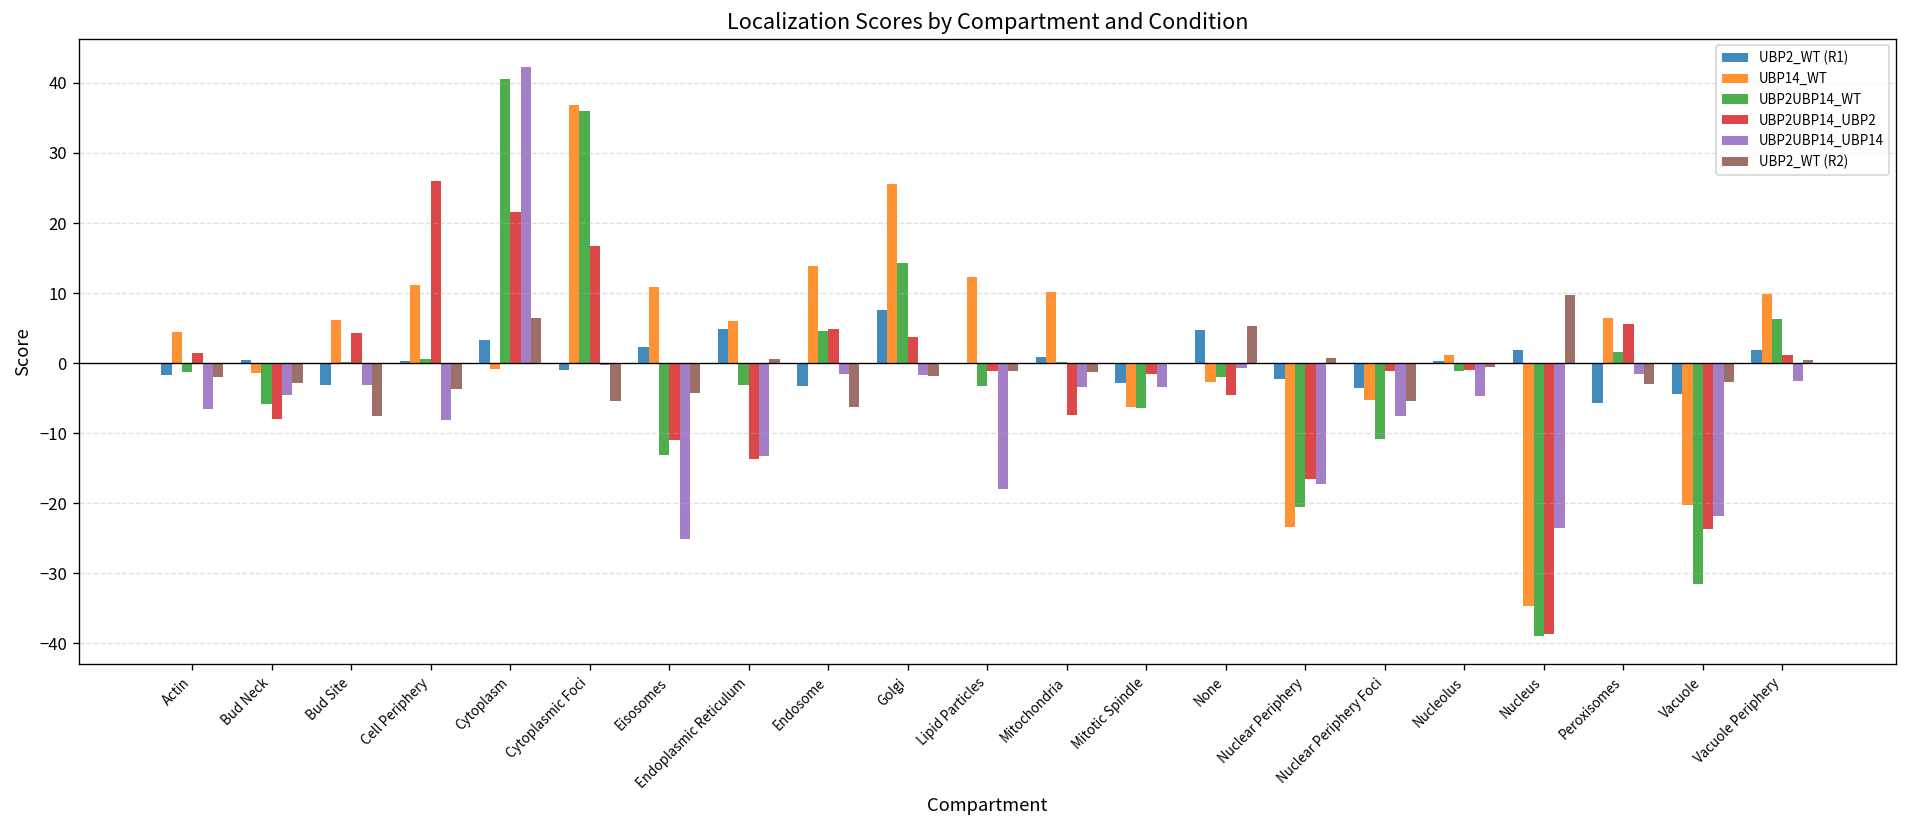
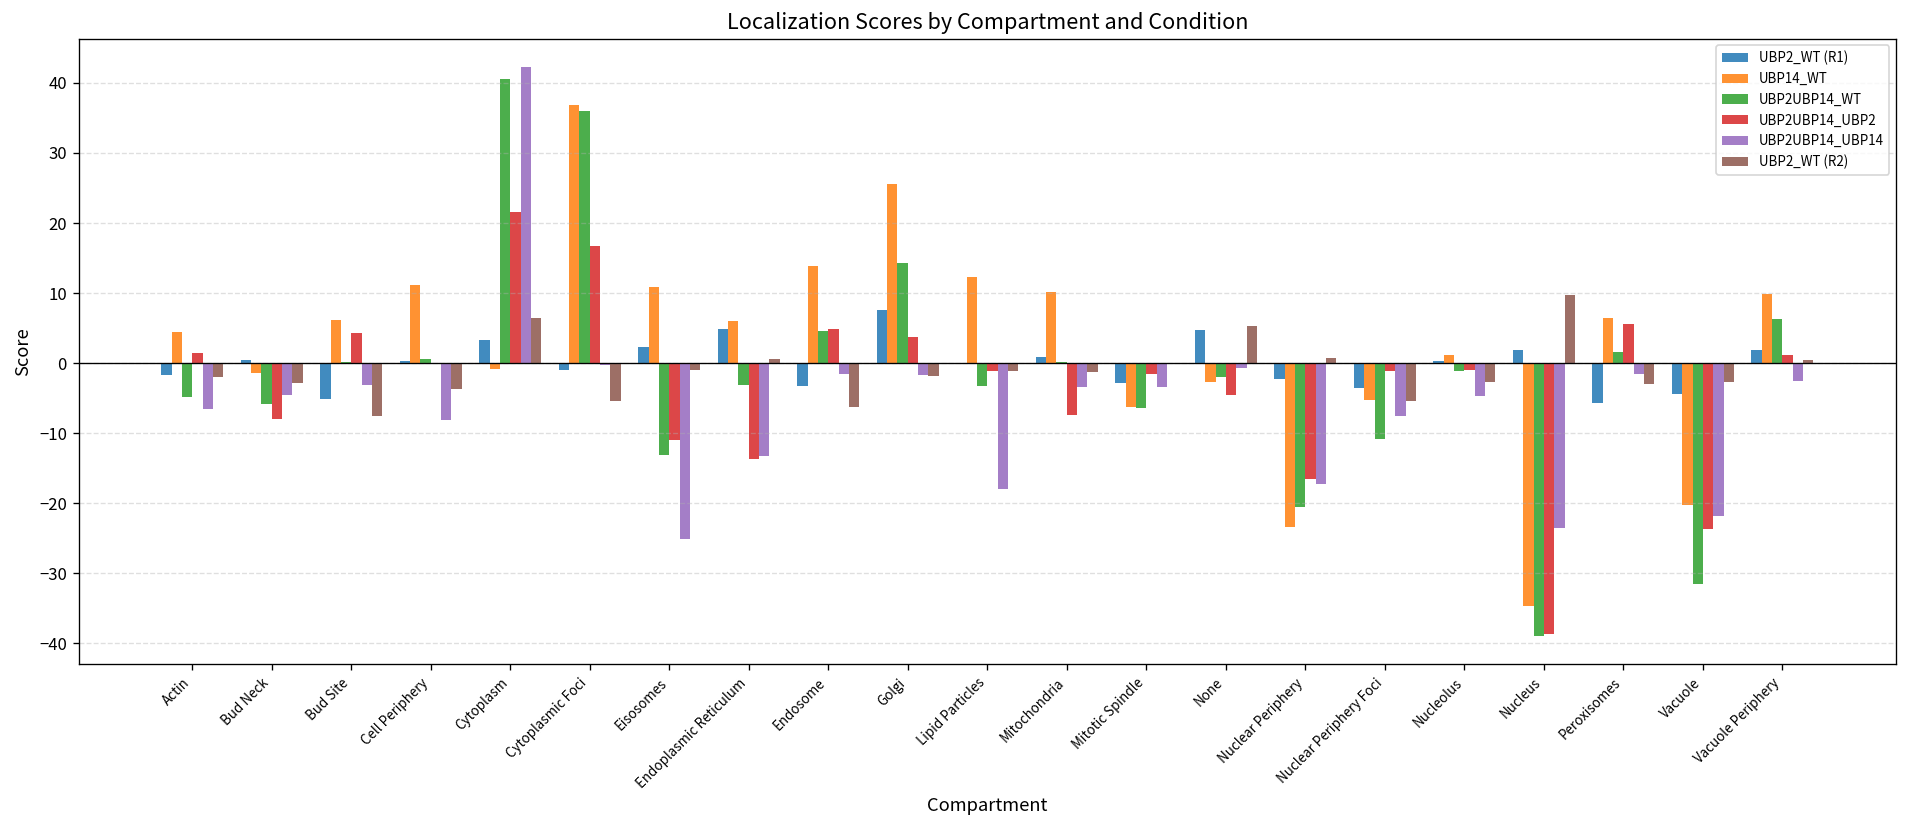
  {
    "UBP2_WT (R1)": {
      "Actin": -2,
      "Bud Neck": 0,
-     "Bud Site": -3,
+     "Bud Site": -5,
      "Cytoplasm": 3,
      "Cytoplasmic Foci": -1,
      "Eisosomes": 2,
      "Endoplasmic Reticulum": 5,
      "Endosome": -3,
      "Golgi": 8,
      "Mitochondria": 1,
      "Mitotic Spindle": -3,
      "None": 5,
      "Nuclear Periphery": -2,
      "Nuclear Periphery Foci": -4,
      "Nucleus": 2,
      "Peroxisomes": -6,
      "Vacuole": -4,
      "Vacuole Periphery": 2
    },
    "UBP14_WT": {
      "Actin": 4,
      "Bud Neck": -1,
      "Bud Site": 6,
      "Cell Periphery": 11,
      "Cytoplasm": -1,
      "Cytoplasmic Foci": 37,
      "Eisosomes": 11,
      "Endoplasmic Reticulum": 6,
      "Endosome": 14,
      "Golgi": 26,
      "Lipid Particles": 12,
      "Mitochondria": 10,
      "Mitotic Spindle": -6,
      "None": -3,
      "Nuclear Periphery": -23,
      "Nuclear Periphery Foci": -5,
      "Nucleolus": 1,
      "Nucleus": -35,
      "Peroxisomes": 6,
      "Vacuole": -20,
      "Vacuole Periphery": 10
    },
    "UBP2UBP14_WT": {
-     "Actin": -1,
+     "Actin": -5,
      "Bud Neck": -6,
      "Cell Periphery": 1,
      "Cytoplasm": 41,
      "Cytoplasmic Foci": 36,
      "Eisosomes": -13,
      "Endoplasmic Reticulum": -3,
      "Endosome": 5,
      "Golgi": 14,
      "Lipid Particles": -3,
      "Mitotic Spindle": -6,
      "None": -2,
      "Nuclear Periphery": -21,
      "Nuclear Periphery Foci": -11,
      "Nucleolus": -1,
      "Nucleus": -39,
      "Peroxisomes": 2,
      "Vacuole": -31,
      "Vacuole Periphery": 6
    },
    "UBP2UBP14_UBP2": {
      "Actin": 1,
      "Bud Neck": -8,
      "Bud Site": 4,
-     "Cell Periphery": 26,
+     "Cell Periphery": 0,
      "Cytoplasm": 22,
      "Cytoplasmic Foci": 17,
      "Eisosomes": -11,
      "Endoplasmic Reticulum": -14,
      "Endosome": 5,
      "Golgi": 4,
      "Lipid Particles": -1,
      "Mitochondria": -7,
      "Mitotic Spindle": -2,
      "None": -5,
      "Nuclear Periphery": -17,
      "Nuclear Periphery Foci": -1,
      "Nucleolus": -1,
      "Nucleus": -39,
      "Peroxisomes": 6,
      "Vacuole": -24,
      "Vacuole Periphery": 1
    },
    "UBP2UBP14_UBP14": {
      "Actin": -6,
      "Bud Neck": -5,
      "Bud Site": -3,
      "Cell Periphery": -8,
      "Cytoplasm": 42,
      "Eisosomes": -25,
      "Endoplasmic Reticulum": -13,
      "Endosome": -2,
      "Golgi": -2,
      "Lipid Particles": -18,
      "Mitochondria": -3,
      "Mitotic Spindle": -3,
      "None": -1,
      "Nuclear Periphery": -17,
      "Nuclear Periphery Foci": -7,
      "Nucleolus": -5,
      "Nucleus": -24,
      "Peroxisomes": -2,
      "Vacuole": -22,
      "Vacuole Periphery": -3
    },
    "UBP2_WT (R2)": {
      "Actin": -2,
      "Bud Neck": -3,
      "Bud Site": -8,
      "Cell Periphery": -4,
      "Cytoplasm": 6,
      "Cytoplasmic Foci": -5,
-     "Eisosomes": -4,
+     "Eisosomes": -1,
      "Endoplasmic Reticulum": 1,
      "Endosome": -6,
      "Golgi": -2,
      "Lipid Particles": -1,
      "Mitochondria": -1,
      "None": 5,
      "Nuclear Periphery": 1,
      "Nuclear Periphery Foci": -5,
-     "Nucleolus": -1,
+     "Nucleolus": -3,
      "Nucleus": 10,
      "Peroxisomes": -3,
      "Vacuole": -3
    }
  }
